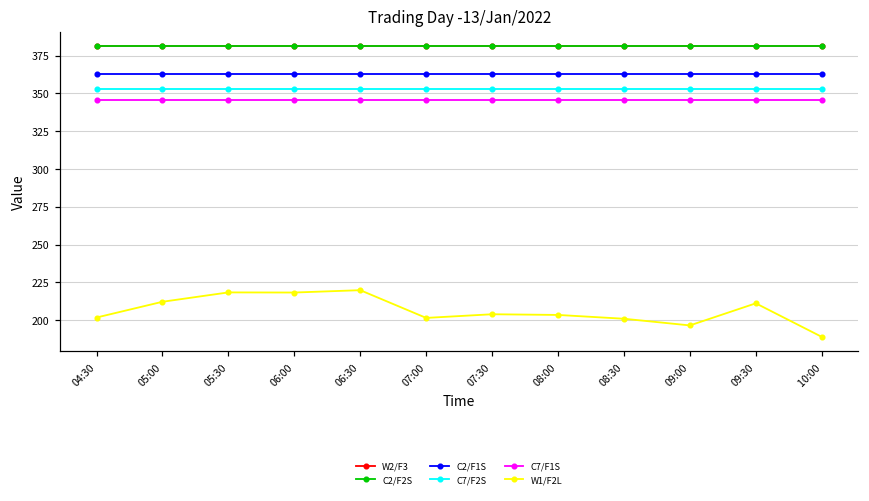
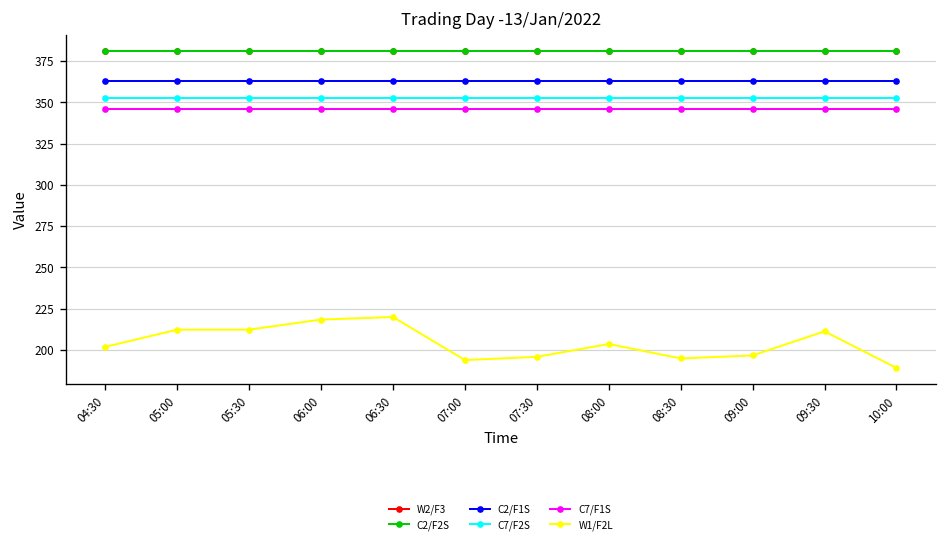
  {
    "C2/F2S": {
      "04:30": 381,
      "05:00": 381,
      "05:30": 381,
      "06:00": 381,
      "06:30": 381,
      "07:00": 381,
      "07:30": 381,
      "08:00": 381,
      "08:30": 381,
      "09:00": 381,
      "09:30": 381,
      "10:00": 381
    },
    "C2/F1S": {
      "04:30": 363,
      "05:00": 363,
      "05:30": 363,
      "06:00": 363,
      "06:30": 363,
      "07:00": 363,
      "07:30": 363,
      "08:00": 363,
      "08:30": 363,
      "09:00": 363,
      "09:30": 363,
      "10:00": 363
    },
    "C7/F2S": {
      "04:30": 353,
      "05:00": 353,
      "05:30": 353,
      "06:00": 353,
      "06:30": 353,
      "07:00": 353,
      "07:30": 353,
      "08:00": 353,
      "08:30": 353,
      "09:00": 353,
      "09:30": 353,
      "10:00": 353
    },
    "C7/F1S": {
      "04:30": 346,
      "05:00": 346,
      "05:30": 346,
      "06:00": 346,
      "06:30": 346,
      "07:00": 346,
      "07:30": 346,
      "08:00": 346,
      "08:30": 346,
      "09:00": 346,
      "09:30": 346,
      "10:00": 346
    },
    "W1/F2L": {
      "04:30": 202,
      "05:00": 212,
-     "05:30": 218,
+     "05:30": 212,
      "06:00": 218,
      "06:30": 220,
-     "07:00": 202,
-     "07:30": 204,
+     "07:00": 194,
+     "07:30": 196,
      "08:00": 203,
-     "08:30": 201,
+     "08:30": 195,
      "09:00": 197,
      "09:30": 211,
      "10:00": 189
    }
  }
